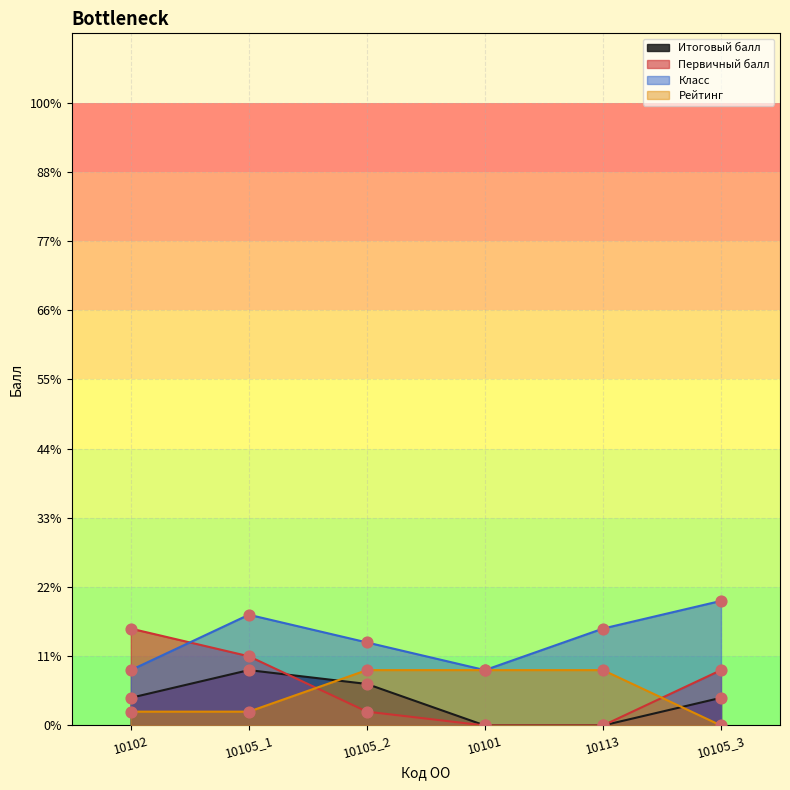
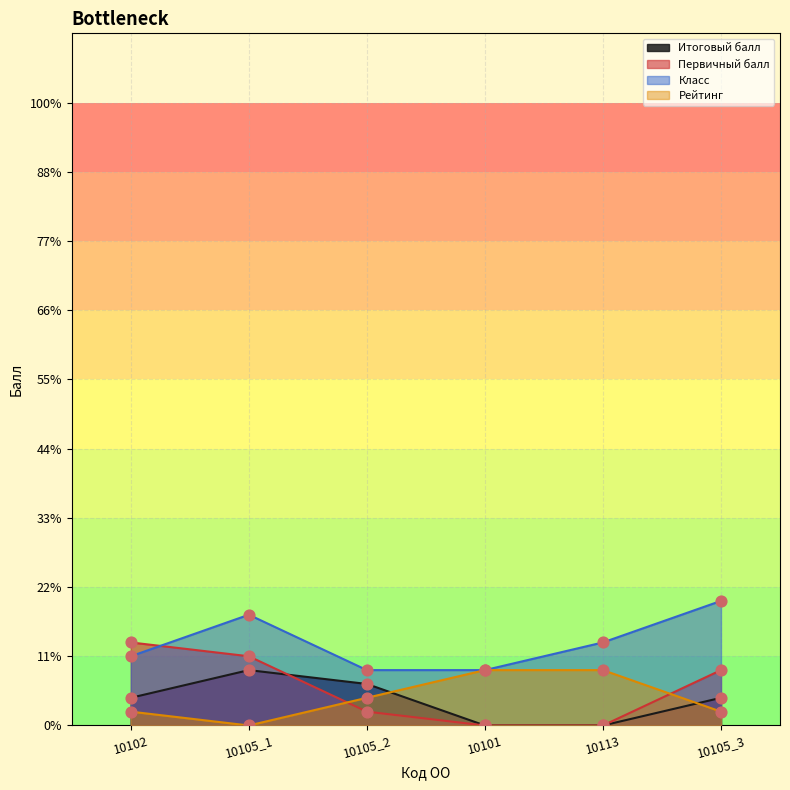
  {
    "Итоговый балл": {
      "10102": "4%",
      "10105_1": "9%",
      "10105_2": "7%",
      "10105_3": "4%"
    },
    "Первичный балл": {
-     "10102": "16%",
+     "10102": "13%",
      "10105_1": "11%",
      "10105_2": "2%",
      "10105_3": "9%"
    },
    "Класс": {
-     "10102": "9%",
+     "10102": "11%",
      "10105_1": "18%",
-     "10105_2": "13%",
-     "10113": "16%",
+     "10105_2": "9%",
+     "10113": "13%",
      "10105_3": "20%"
    },
    "Рейтинг": {
      "10102": "2%",
-     "10105_1": "2%",
-     "10105_2": "9%",
+     "10105_1": "0%",
+     "10105_2": "4%",
      "10113": "9%",
-     "10105_3": "0%"
+     "10105_3": "2%"
    }
  }
